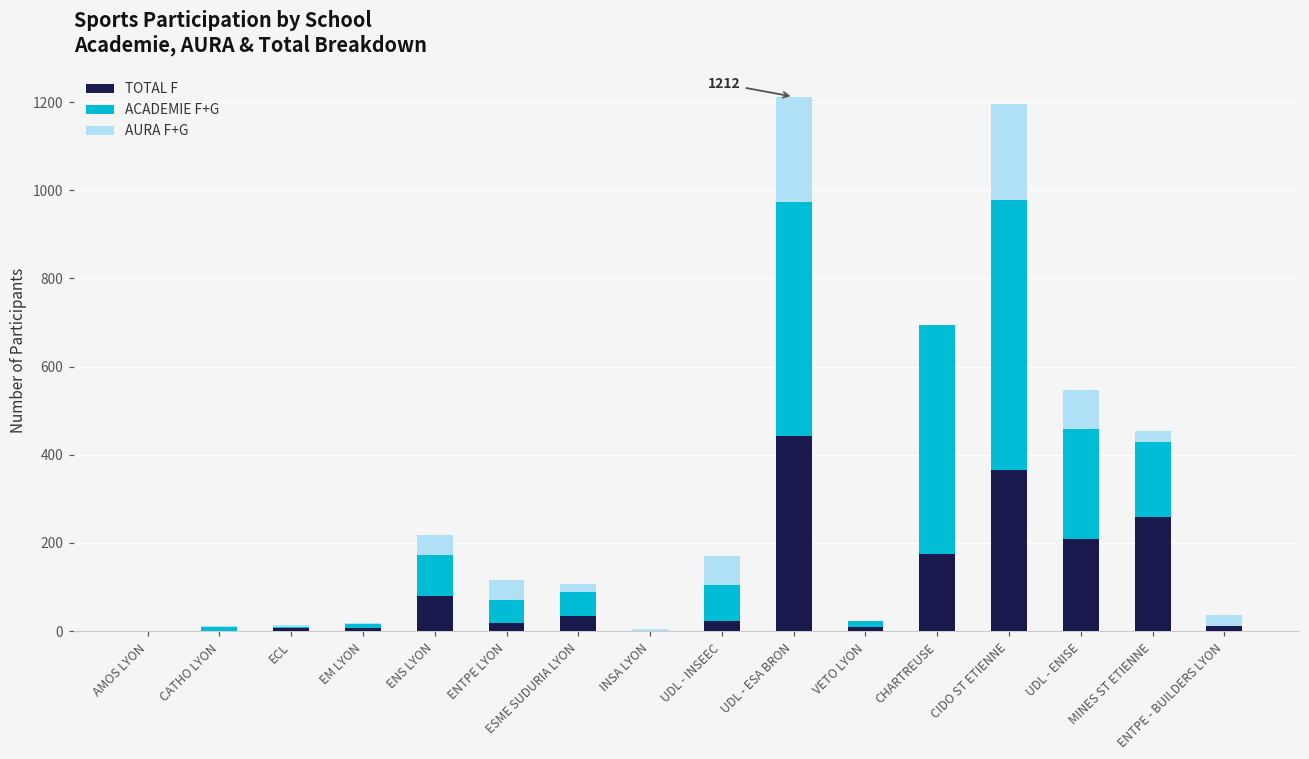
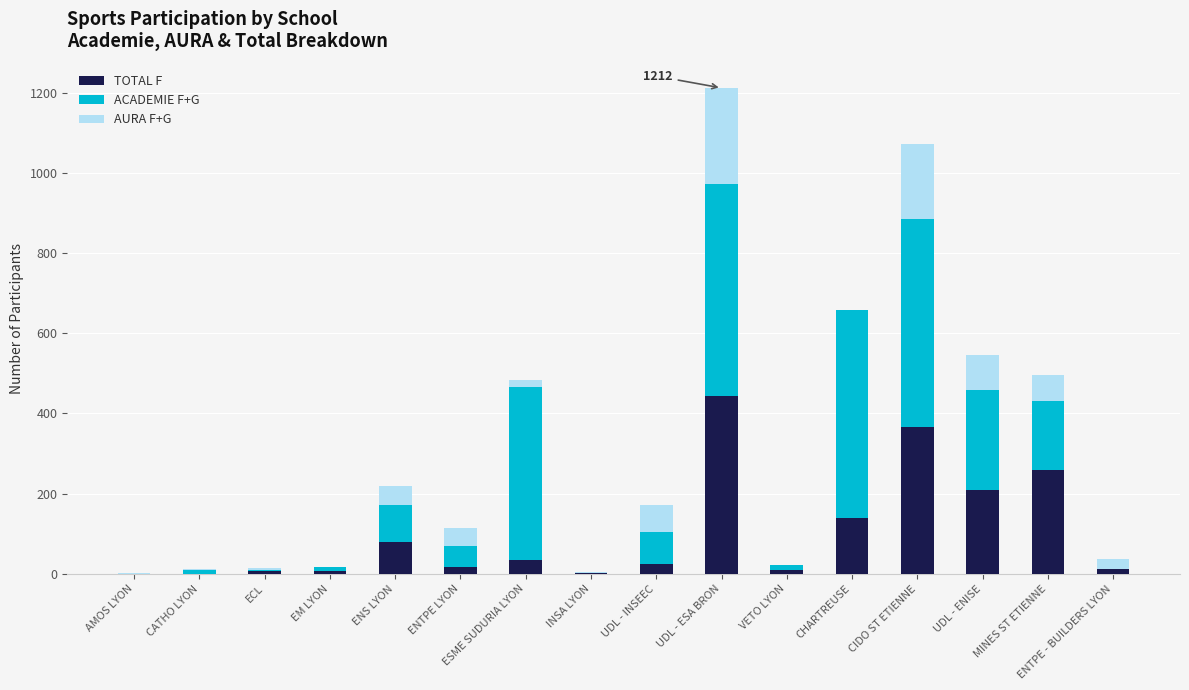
  {
    "TOTAL F": {
      "AMOS LYON": 0,
      "CATHO LYON": 0,
      "ENS LYON": 80,
      "ENTPE LYON": 20,
      "ESME SUDURIA LYON": 40,
      "UDL - INSEEC": 20,
      "UDL - ESA BRON": 440,
      "VETO LYON": 10,
-     "CHARTREUSE": 170,
+     "CHARTREUSE": 140,
      "CIDO ST ETIENNE": 370,
      "UDL - ENISE": 210,
      "MINES ST ETIENNE": 260,
      "ENTPE - BUILDERS LYON": 10
    },
    "ACADEMIE F+G": {
      "AMOS LYON": 0,
      "CATHO LYON": 10,
      "EM LYON": 10,
      "ENS LYON": 90,
      "ENTPE LYON": 50,
-     "ESME SUDURIA LYON": 50,
+     "ESME SUDURIA LYON": 430,
      "INSA LYON": 0,
      "UDL - INSEEC": 80,
      "UDL - ESA BRON": 530,
      "VETO LYON": 10,
      "CHARTREUSE": 520,
-     "CIDO ST ETIENNE": 610,
+     "CIDO ST ETIENNE": 520,
      "UDL - ENISE": 250,
      "MINES ST ETIENNE": 170
    },
    "AURA F+G": {
      "ENS LYON": 50,
      "ENTPE LYON": 50,
      "ESME SUDURIA LYON": 20,
      "UDL - INSEEC": 70,
      "VETO LYON": 0,
      "CHARTREUSE": 0,
-     "CIDO ST ETIENNE": 220,
+     "CIDO ST ETIENNE": 190,
      "UDL - ENISE": 90,
-     "MINES ST ETIENNE": 20,
+     "MINES ST ETIENNE": 70,
      "ENTPE - BUILDERS LYON": 30
    }
  }
